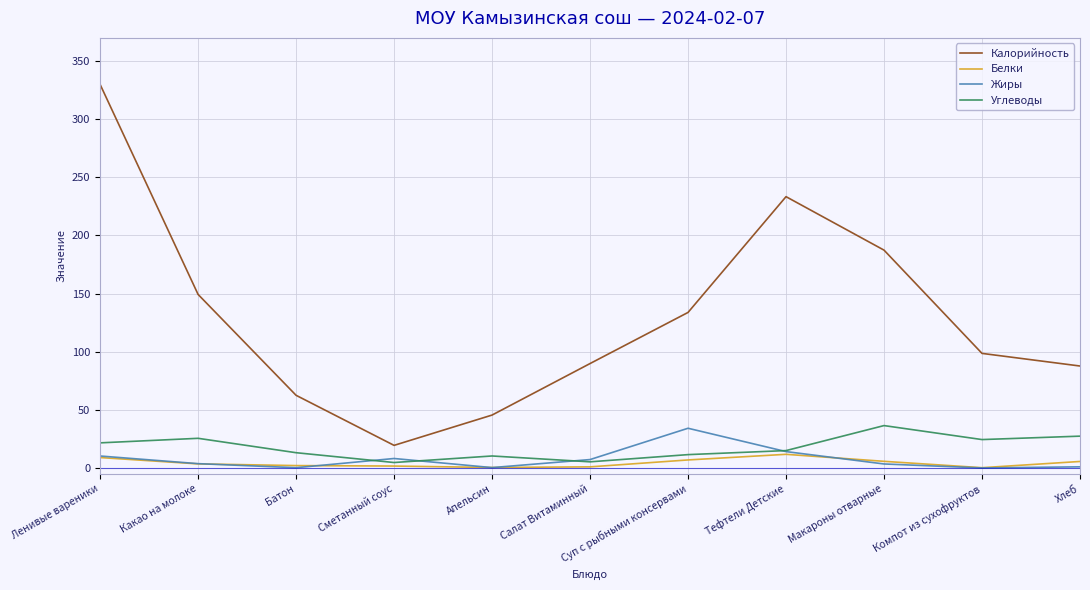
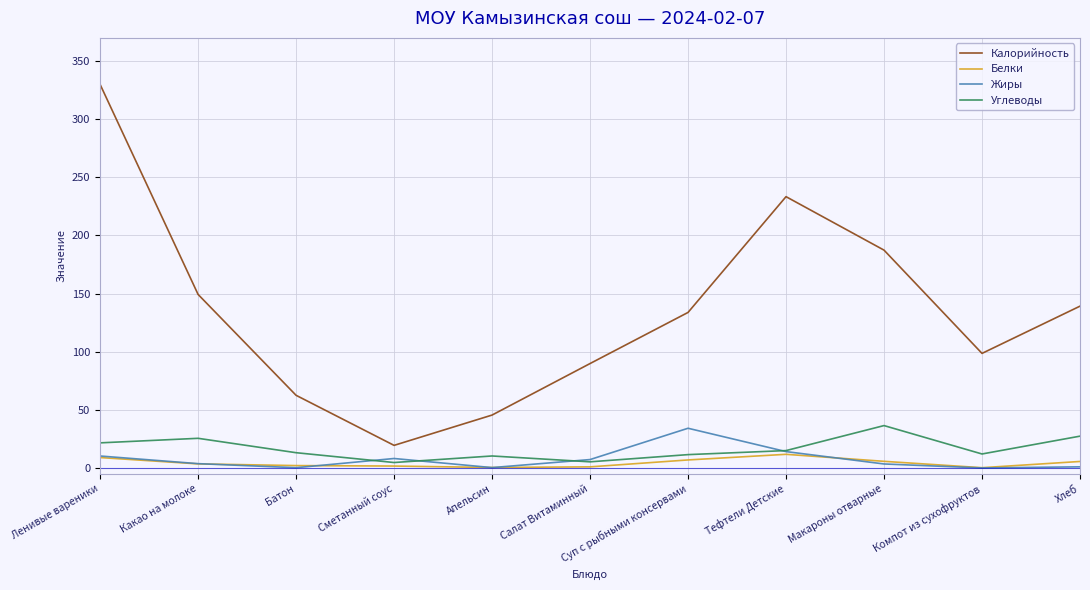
  {
    "Калорийность": {
      "Ленивые вареники": 330,
      "Какао на молоке": 149,
      "Батон": 63,
      "Сметанный соус": 19,
      "Апельсин": 46,
      "Салат Витаминный": 90,
      "Суп с рыбными консервами": 134,
      "Тефтели Детские": 233,
      "Макароны отварные": 187,
      "Компот из сухофруктов": 99,
-     "Хлеб": 88
+     "Хлеб": 139
    },
    "Белки": {
      "Сметанный соус": 2,
      "Салат Витаминный": 1,
      "Суп с рыбными консервами": 7,
      "Тефтели Детские": 12,
      "Макароны отварные": 6,
      "Хлеб": 6
    },
    "Жиры": {
      "Сметанный соус": 8,
      "Суп с рыбными консервами": 34,
      "Макароны отварные": 3,
      "Хлеб": 1
    },
    "Углеводы": {
      "Ленивые вареники": 22,
      "Какао на молоке": 26,
      "Батон": 13,
      "Сметанный соус": 5,
      "Апельсин": 10,
      "Суп с рыбными консервами": 11,
      "Макароны отварные": 36,
-     "Компот из сухофруктов": 24,
+     "Компот из сухофруктов": 12,
      "Хлеб": 27
    }
  }
